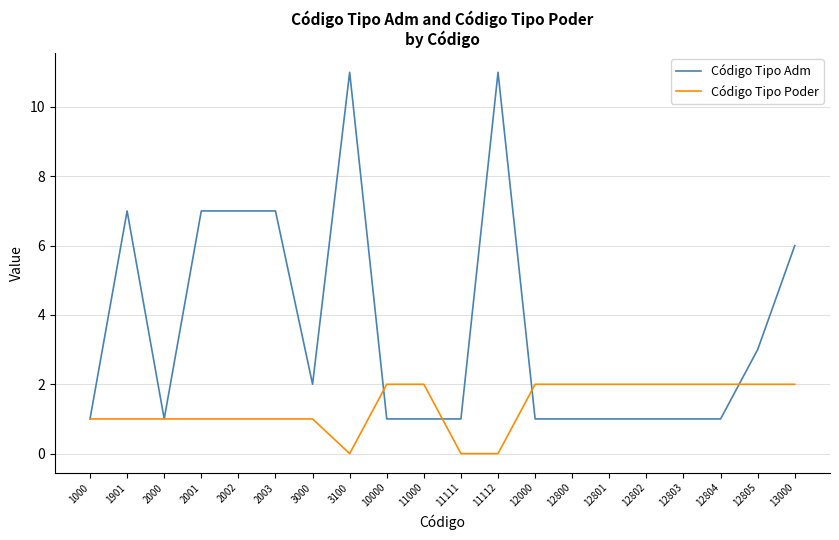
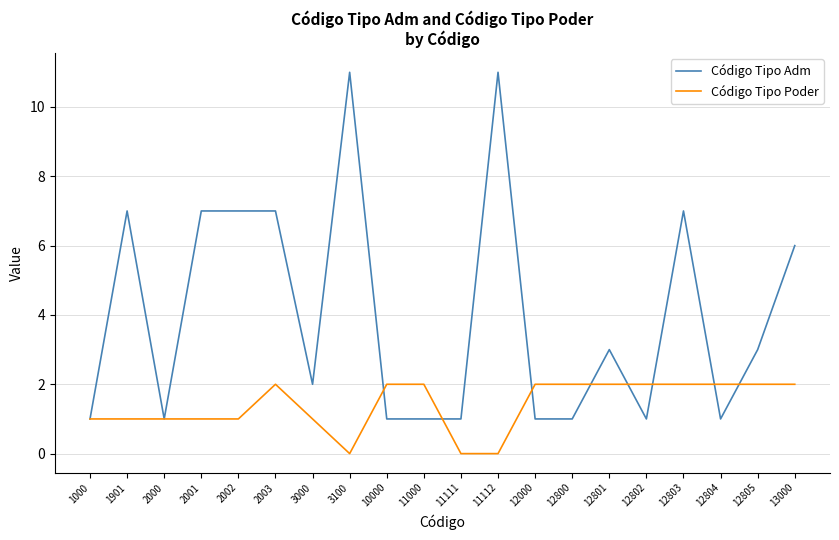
  {
    "Código Tipo Adm": {
      "1901": 7,
      "2001": 7,
      "2002": 7,
      "2003": 7,
      "3000": 2,
      "3100": 11,
      "10000": 1,
      "11000": 1,
      "11111": 1,
      "11112": 11,
      "12000": 1,
      "12800": 1,
-     "12801": 1,
+     "12801": 3,
      "12802": 1,
-     "12803": 1,
+     "12803": 7,
      "12804": 1,
      "12805": 3,
      "13000": 6
    },
    "Código Tipo Poder": {
      "1901": 1,
      "2001": 1,
      "2002": 1,
-     "2003": 1,
+     "2003": 2,
      "3000": 1,
      "3100": 0,
      "10000": 2,
      "11000": 2,
      "11111": 0,
      "11112": 0,
      "12000": 2,
      "12800": 2,
      "12801": 2,
      "12802": 2,
      "12803": 2,
      "12804": 2,
      "12805": 2,
      "13000": 2
    }
  }
